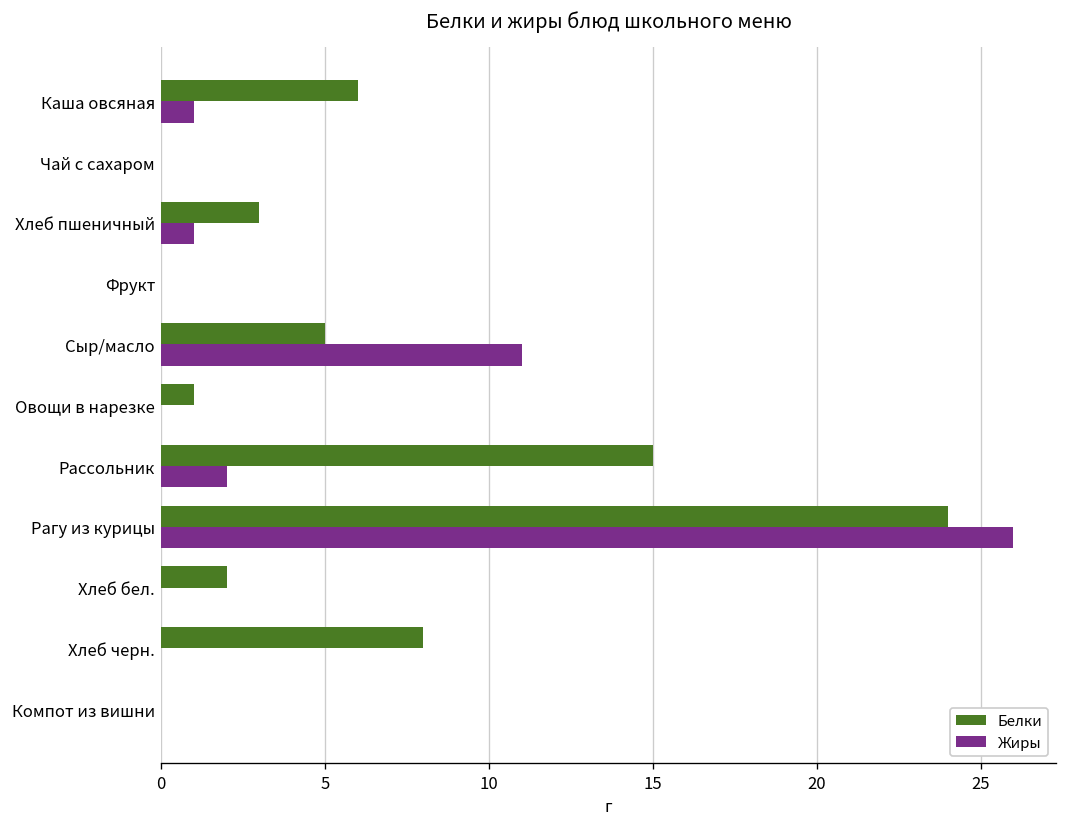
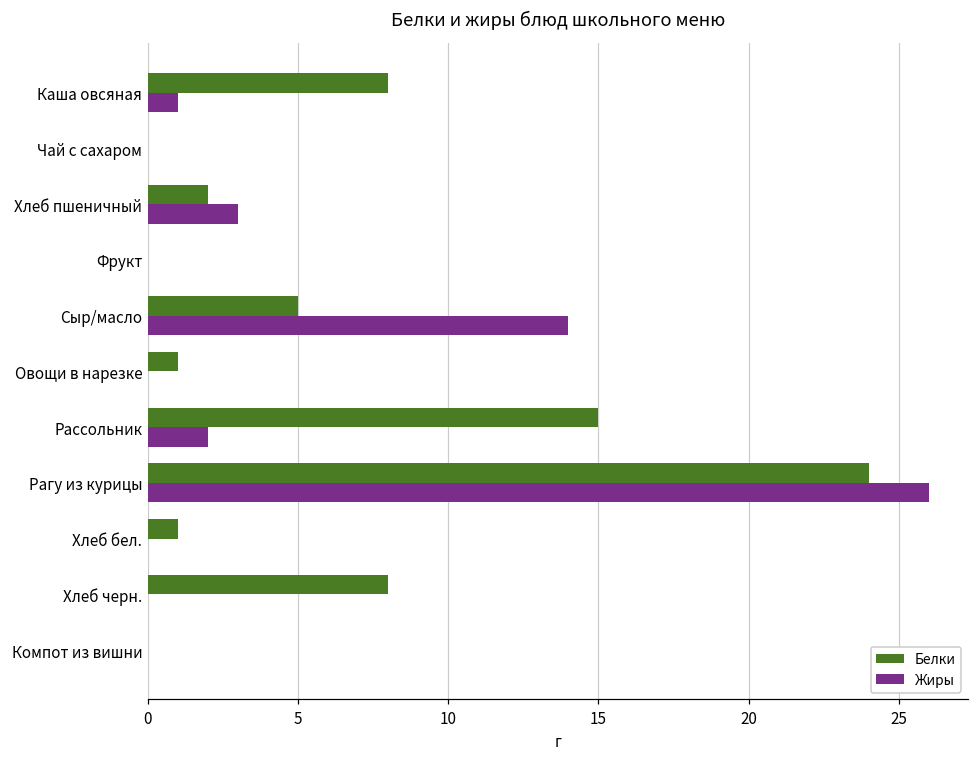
  {
    "Белки": {
-     "Каша овсяная": 6,
+     "Каша овсяная": 8,
      "Чай с сахаром": 0,
-     "Хлеб пшеничный": 3,
+     "Хлеб пшеничный": 2,
      "Фрукт": 0,
      "Сыр/масло": 5,
      "Овощи в нарезке": 1,
      "Рассольник": 15,
      "Рагу из курицы": 24,
-     "Хлеб бел.": 2,
+     "Хлеб бел.": 1,
      "Хлеб черн.": 8,
      "Компот из вишни": 0
    },
    "Жиры": {
      "Каша овсяная": 1,
      "Чай с сахаром": 0,
-     "Хлеб пшеничный": 1,
+     "Хлеб пшеничный": 3,
      "Фрукт": 0,
-     "Сыр/масло": 11,
+     "Сыр/масло": 14,
      "Овощи в нарезке": 0,
      "Рассольник": 2,
      "Рагу из курицы": 26,
      "Хлеб бел.": 0,
      "Хлеб черн.": 0,
      "Компот из вишни": 0
    }
  }
